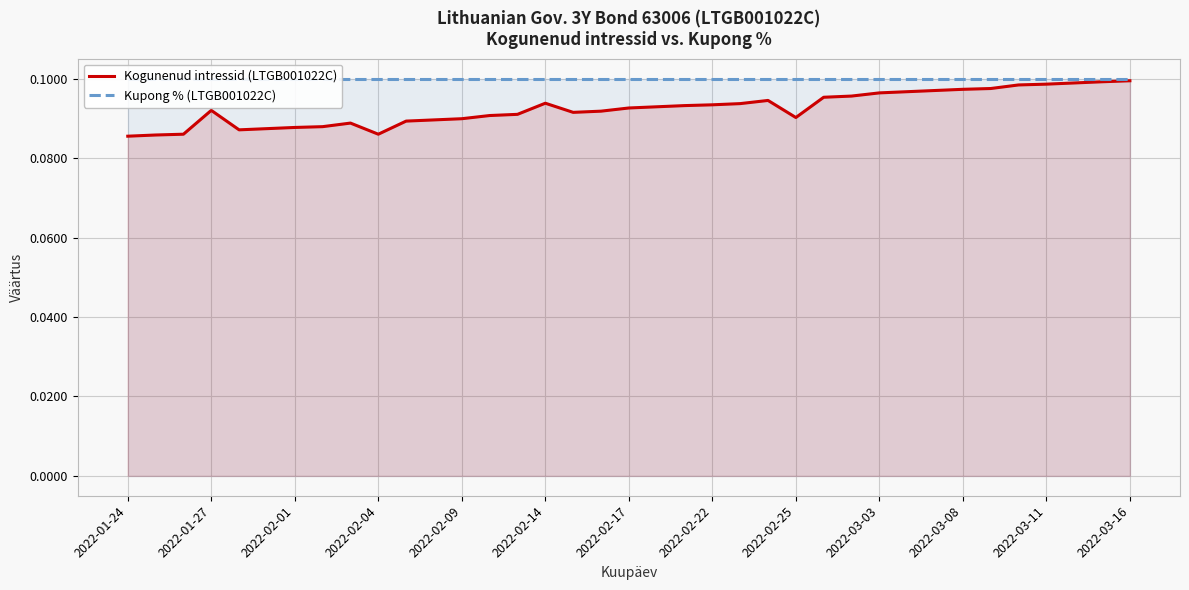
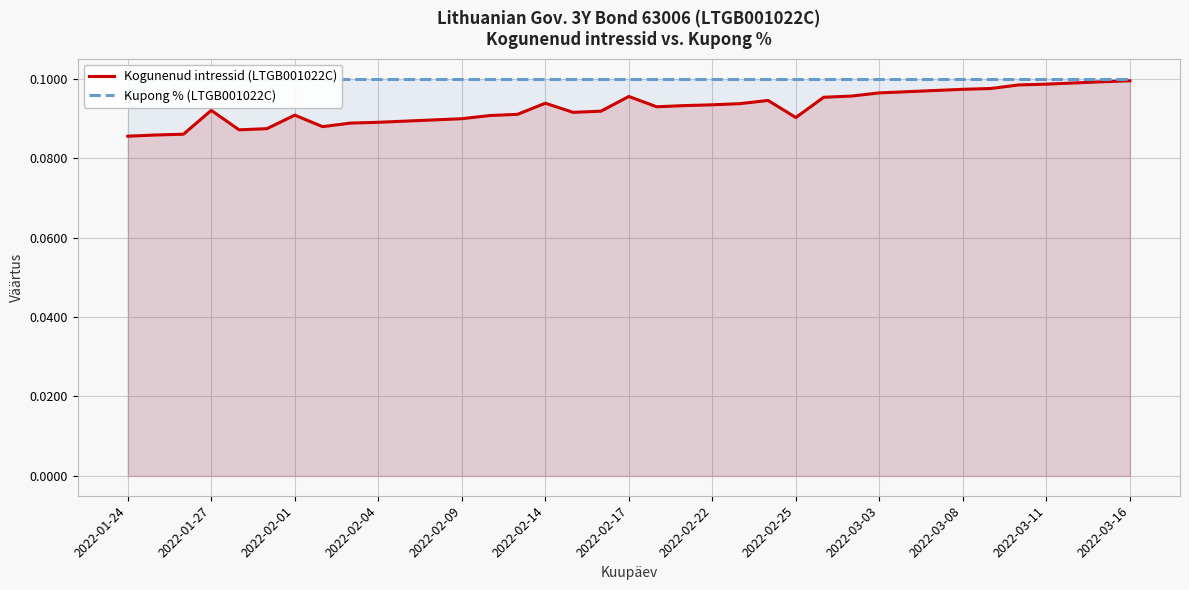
  {
    "Kogunenud intressid (LTGB001022C)": {
      "2022-01-24": 0.086,
      "2022-01-27": 0.092,
-     "2022-02-01": 0.088,
-     "2022-02-04": 0.086,
+     "2022-02-01": 0.091,
+     "2022-02-04": 0.089,
      "2022-02-09": 0.090,
      "2022-02-14": 0.094,
-     "2022-02-17": 0.093,
+     "2022-02-17": 0.096,
      "2022-02-22": 0.093,
      "2022-02-25": 0.090
    },
    "Kupong % (LTGB001022C)": {
      "2022-02-04": 0.100,
      "2022-02-09": 0.100,
      "2022-02-14": 0.100,
      "2022-02-17": 0.100,
      "2022-02-22": 0.100,
      "2022-02-25": 0.100
    }
  }
